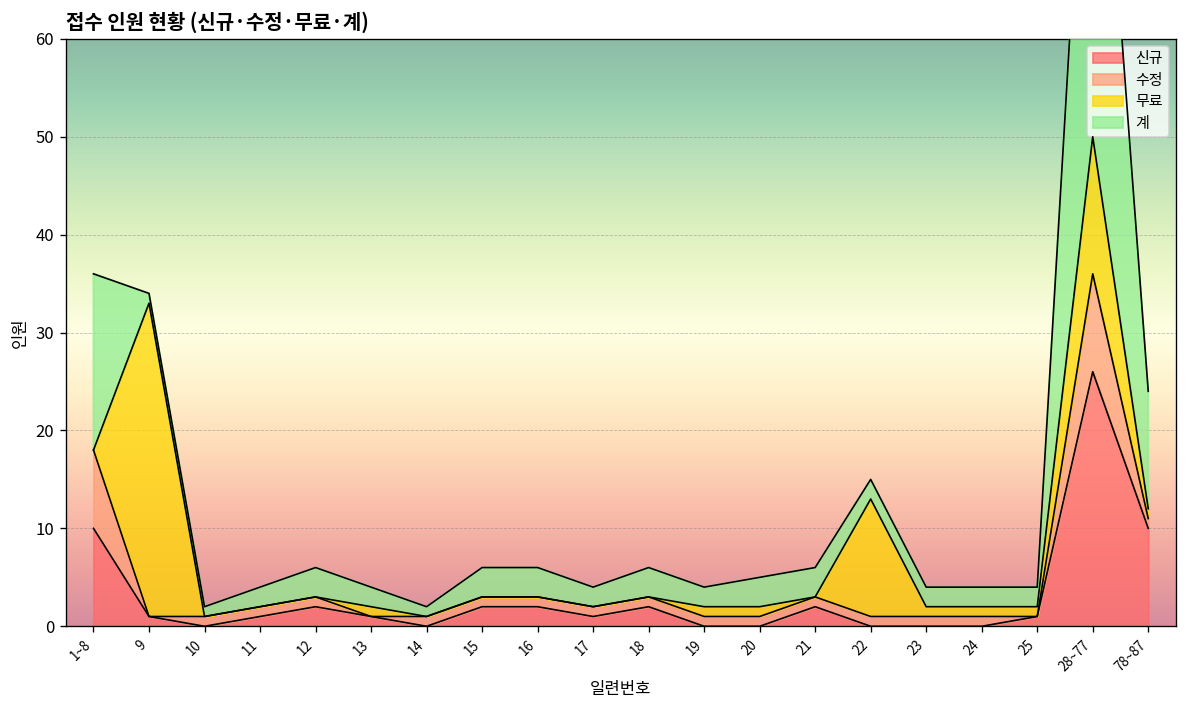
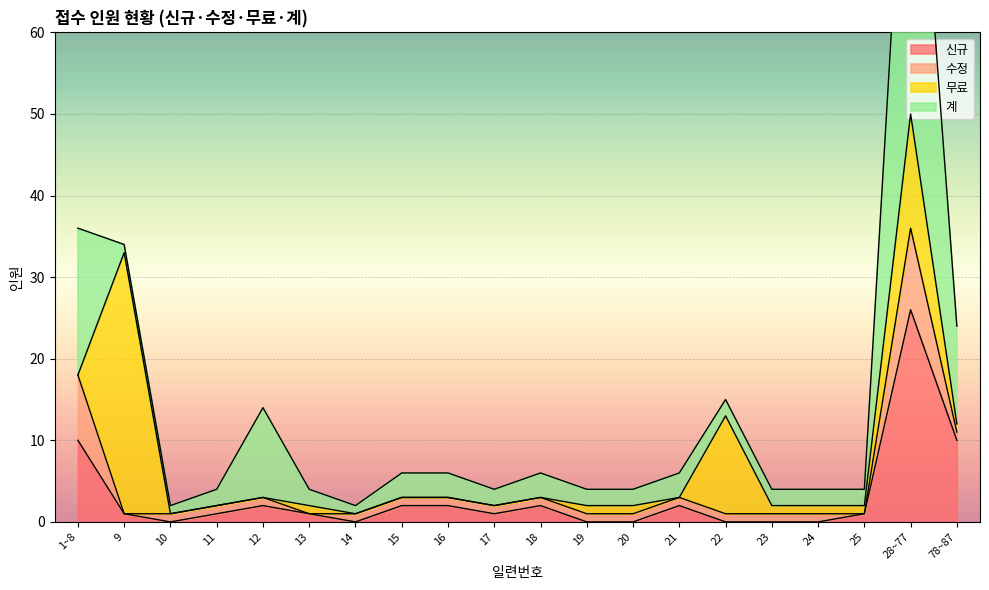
  {
    "무료": {
      "9": 32,
      "13": 1,
      "19": 1,
      "20": 1,
      "22": 12,
      "23": 1,
      "24": 1,
      "25": 1,
      "78~87": 1
    },
    "계": {
      "1~8": 18,
      "9": 1,
      "10": 1,
      "11": 2,
-     "12": 3,
+     "12": 11,
      "13": 2,
      "14": 1,
      "15": 3,
      "16": 3,
      "17": 2,
      "18": 3,
      "19": 2,
-     "20": 3,
+     "20": 2,
      "21": 3,
      "22": 2,
      "23": 2,
      "24": 2,
      "25": 2,
      "78~87": 12
    }
  }
